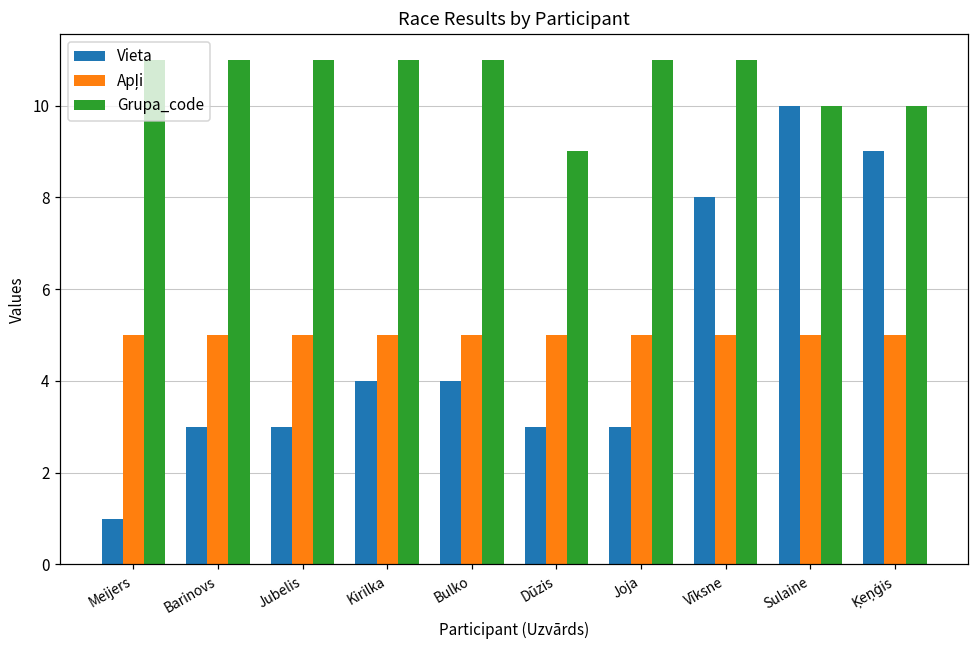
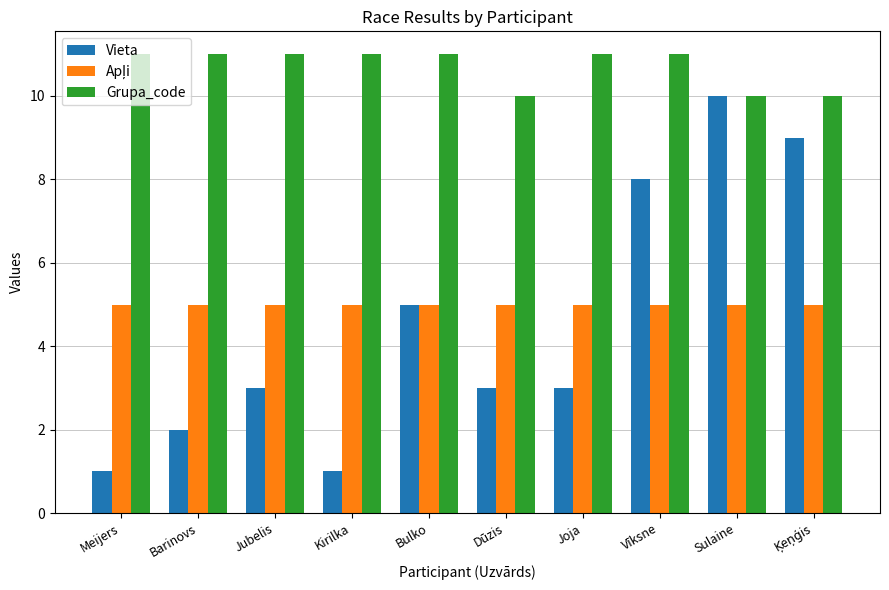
  {
    "Vieta": {
      "Meijers": 1,
-     "Barinovs": 3,
+     "Barinovs": 2,
      "Jubelis": 3,
-     "Kirilka": 4,
-     "Bulko": 4,
+     "Kirilka": 1,
+     "Bulko": 5,
      "Dūzis": 3,
      "Joja": 3,
      "Vīksne": 8,
      "Sulaine": 10,
      "Ķeņģis": 9
    },
    "Apļi": {
      "Meijers": 5,
      "Barinovs": 5,
      "Jubelis": 5,
      "Kirilka": 5,
      "Bulko": 5,
      "Dūzis": 5,
      "Joja": 5,
      "Vīksne": 5,
      "Sulaine": 5,
      "Ķeņģis": 5
    },
    "Grupa_code": {
      "Barinovs": 11,
      "Jubelis": 11,
      "Kirilka": 11,
      "Bulko": 11,
-     "Dūzis": 9,
+     "Dūzis": 10,
      "Joja": 11,
      "Vīksne": 11,
      "Sulaine": 10,
      "Ķeņģis": 10
    }
  }
